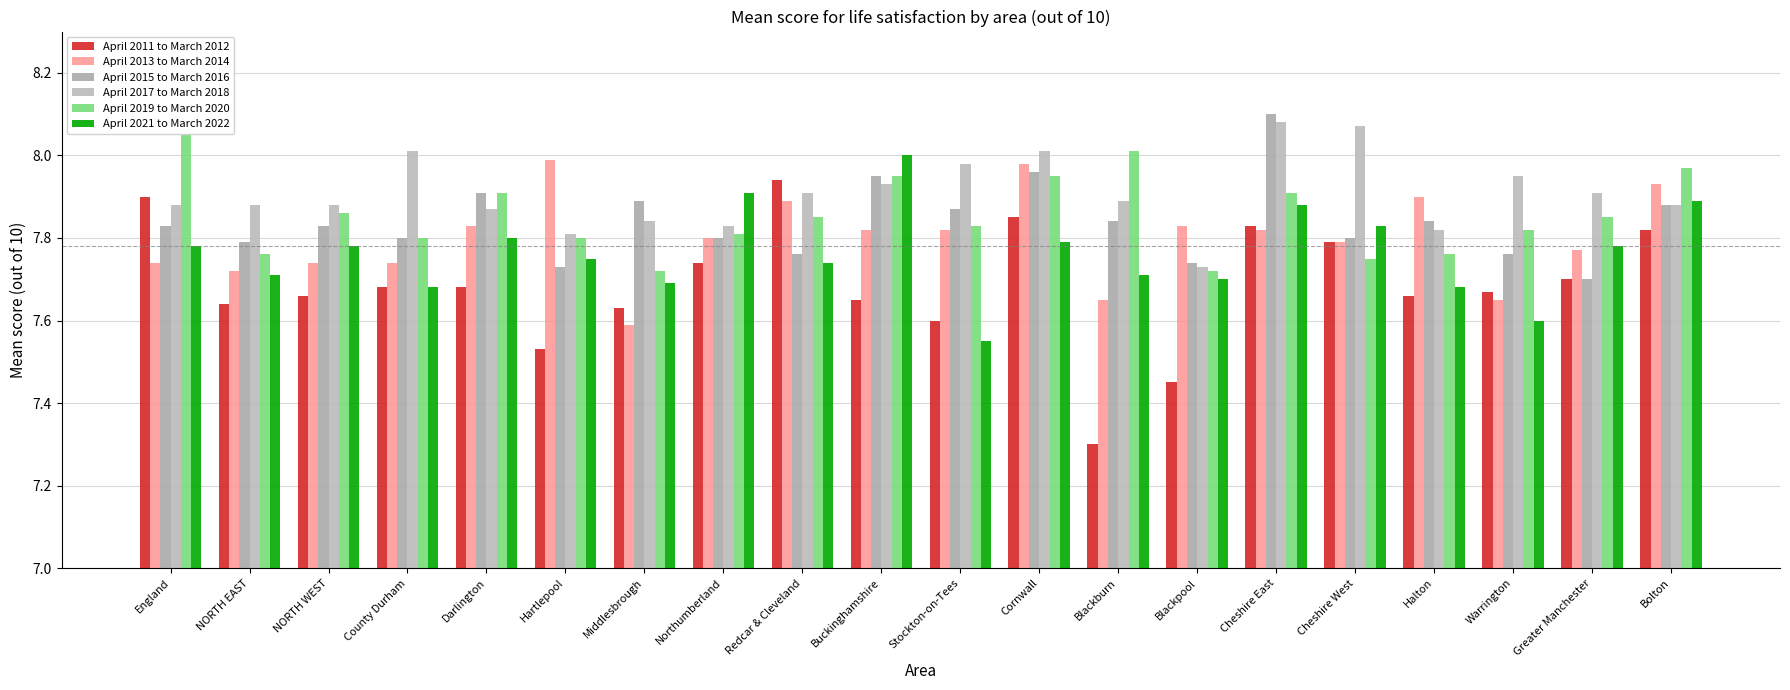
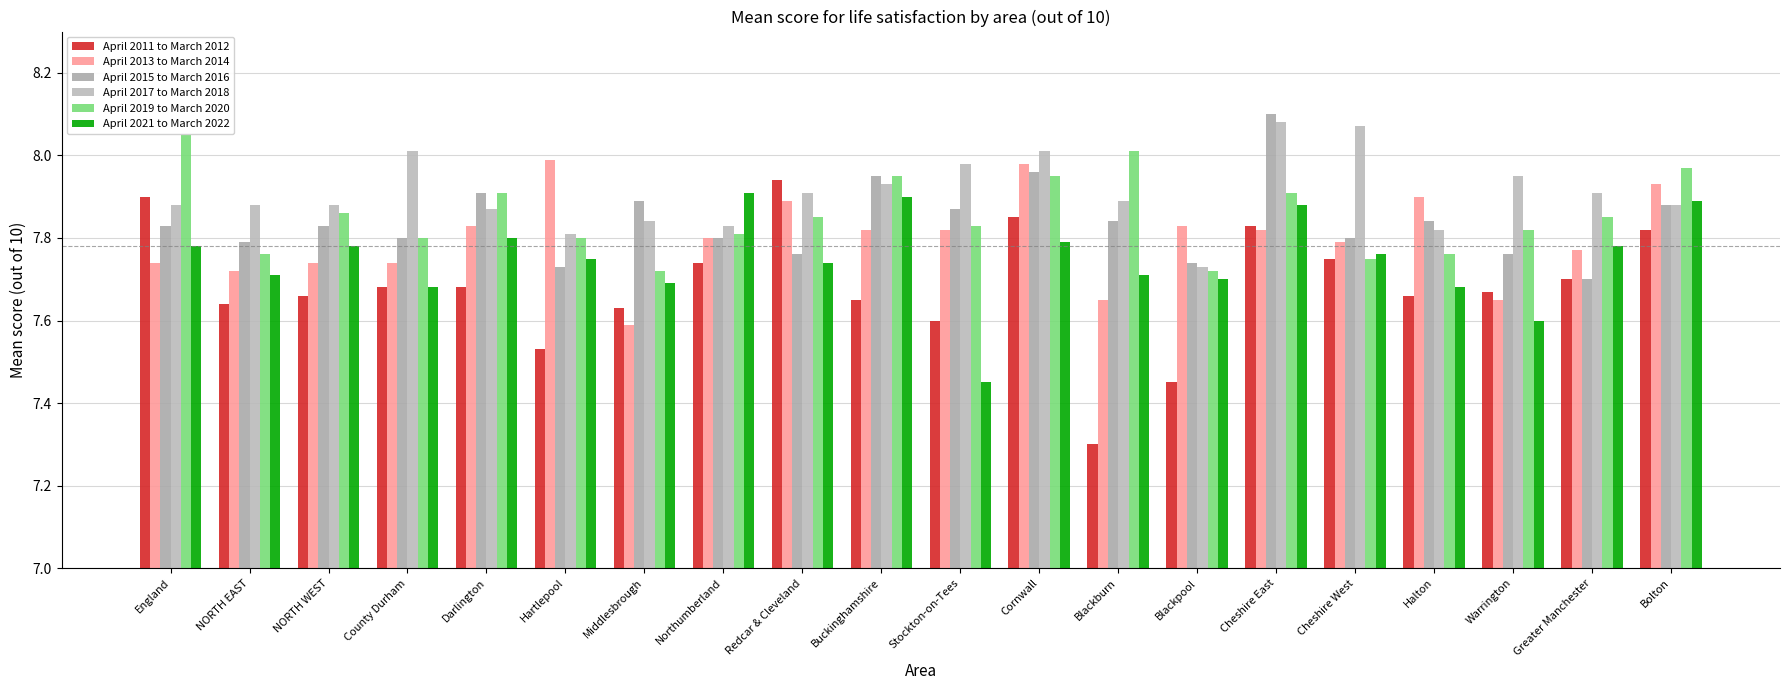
  {
    "April 2011 to March 2012": {
      "England": 7.90,
      "NORTH EAST": 7.64,
      "NORTH WEST": 7.66,
      "County Durham": 7.68,
      "Darlington": 7.68,
      "Hartlepool": 7.53,
      "Middlesbrough": 7.63,
      "Northumberland": 7.74,
      "Redcar & Cleveland": 7.94,
      "Buckinghamshire": 7.65,
      "Stockton-on-Tees": 7.60,
      "Cornwall": 7.85,
      "Blackburn": 7.30,
      "Blackpool": 7.45,
      "Cheshire East": 7.83,
-     "Cheshire West": 7.79,
+     "Cheshire West": 7.75,
      "Halton": 7.66,
      "Warrington": 7.67,
      "Greater Manchester": 7.70,
      "Bolton": 7.82
    },
    "April 2013 to March 2014": {
      "England": 7.74,
      "NORTH EAST": 7.72,
      "NORTH WEST": 7.74,
      "County Durham": 7.74,
      "Darlington": 7.83,
      "Hartlepool": 7.99,
      "Middlesbrough": 7.59,
      "Northumberland": 7.80,
      "Redcar & Cleveland": 7.89,
      "Buckinghamshire": 7.82,
      "Stockton-on-Tees": 7.82,
      "Cornwall": 7.98,
      "Blackburn": 7.65,
      "Blackpool": 7.83,
      "Cheshire East": 7.82,
      "Cheshire West": 7.79,
      "Halton": 7.90,
      "Warrington": 7.65,
      "Greater Manchester": 7.77,
      "Bolton": 7.93
    },
    "April 2019 to March 2020": {
      "England": 8.05,
      "NORTH EAST": 7.76,
      "NORTH WEST": 7.86,
      "County Durham": 7.80,
      "Darlington": 7.91,
      "Hartlepool": 7.80,
      "Middlesbrough": 7.72,
      "Northumberland": 7.81,
      "Redcar & Cleveland": 7.85,
      "Buckinghamshire": 7.95,
      "Stockton-on-Tees": 7.83,
      "Cornwall": 7.95,
      "Blackburn": 8.01,
      "Blackpool": 7.72,
      "Cheshire East": 7.91,
      "Cheshire West": 7.75,
      "Halton": 7.76,
      "Warrington": 7.82,
      "Greater Manchester": 7.85,
      "Bolton": 7.97
    },
    "April 2021 to March 2022": {
      "England": 7.78,
      "NORTH EAST": 7.71,
      "NORTH WEST": 7.78,
      "County Durham": 7.68,
      "Darlington": 7.80,
      "Hartlepool": 7.75,
      "Middlesbrough": 7.69,
      "Northumberland": 7.91,
      "Redcar & Cleveland": 7.74,
-     "Buckinghamshire": 8.0,
-     "Stockton-on-Tees": 7.55,
+     "Buckinghamshire": 7.9,
+     "Stockton-on-Tees": 7.45,
      "Cornwall": 7.79,
      "Blackburn": 7.71,
      "Blackpool": 7.70,
      "Cheshire East": 7.88,
-     "Cheshire West": 7.83,
+     "Cheshire West": 7.76,
      "Halton": 7.68,
      "Warrington": 7.60,
      "Greater Manchester": 7.78,
      "Bolton": 7.89
    }
  }
